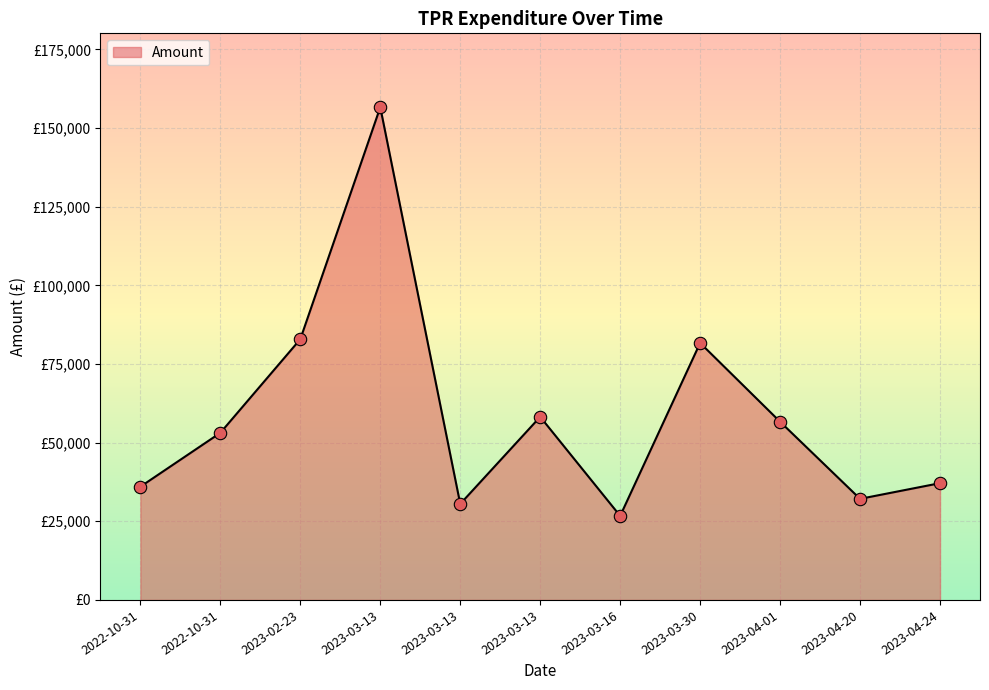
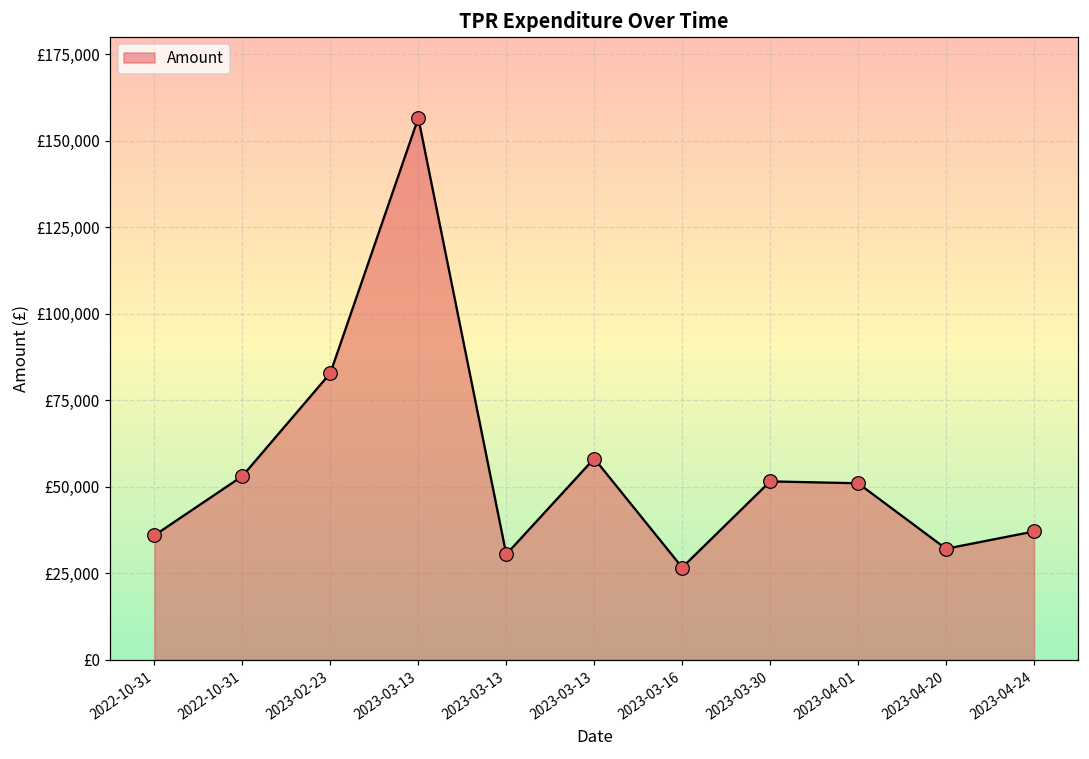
  {
    "2023-02-23": "£83,000",
    "2023-03-16": "£27,000",
-   "2023-03-30": "£82,000",
-   "2023-04-01": "£57,000",
+   "2023-03-30": "£52,000",
+   "2023-04-01": "£51,000",
    "2023-04-20": "£32,000",
    "2023-04-24": "£37,000"
  }
